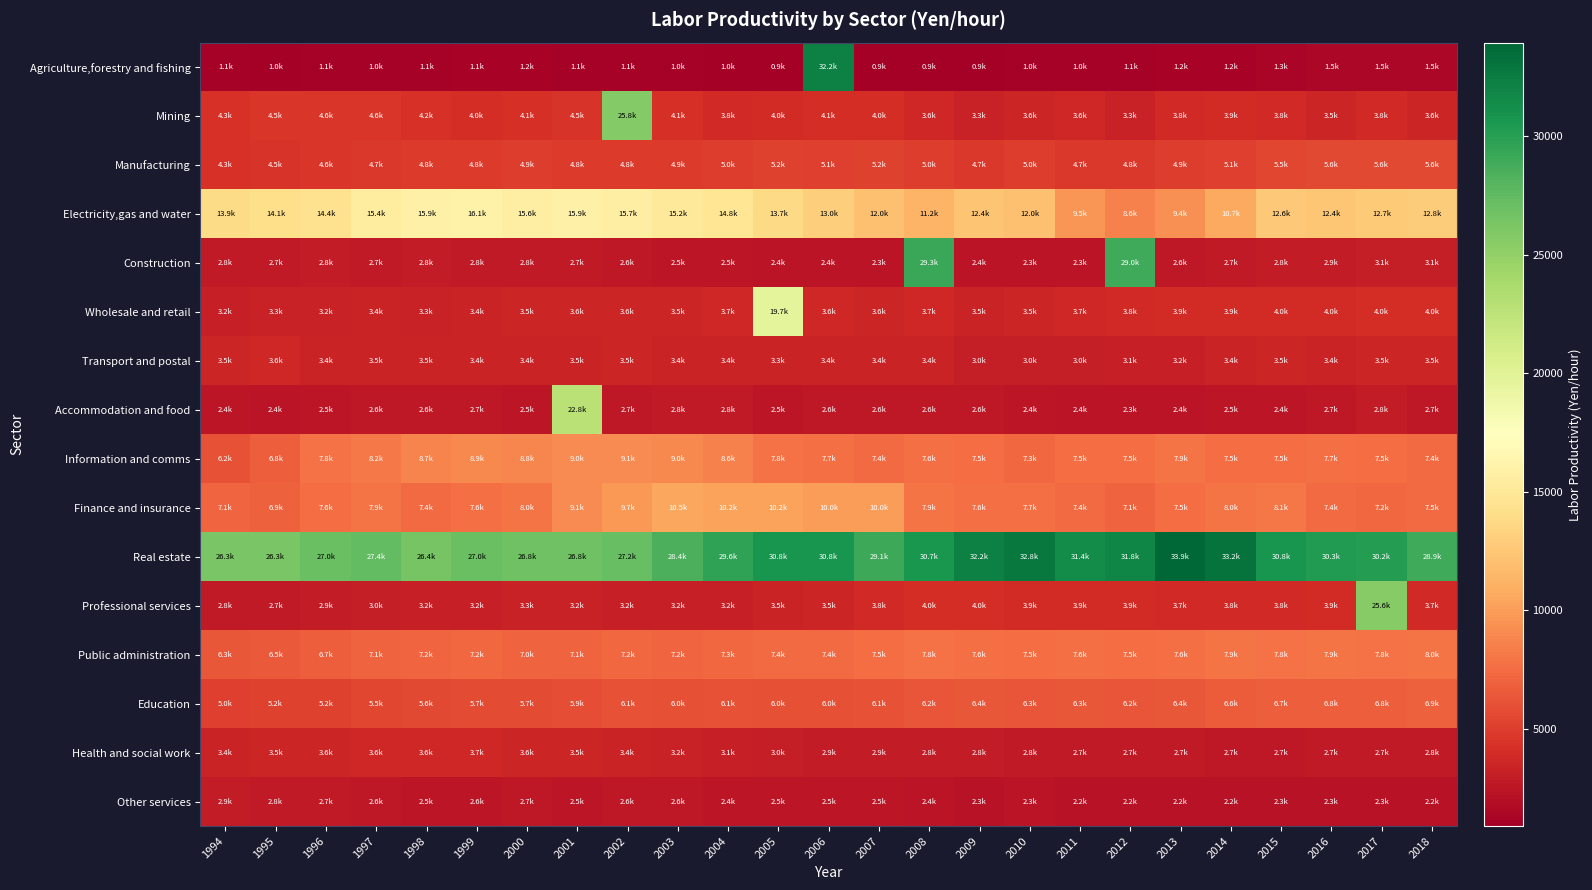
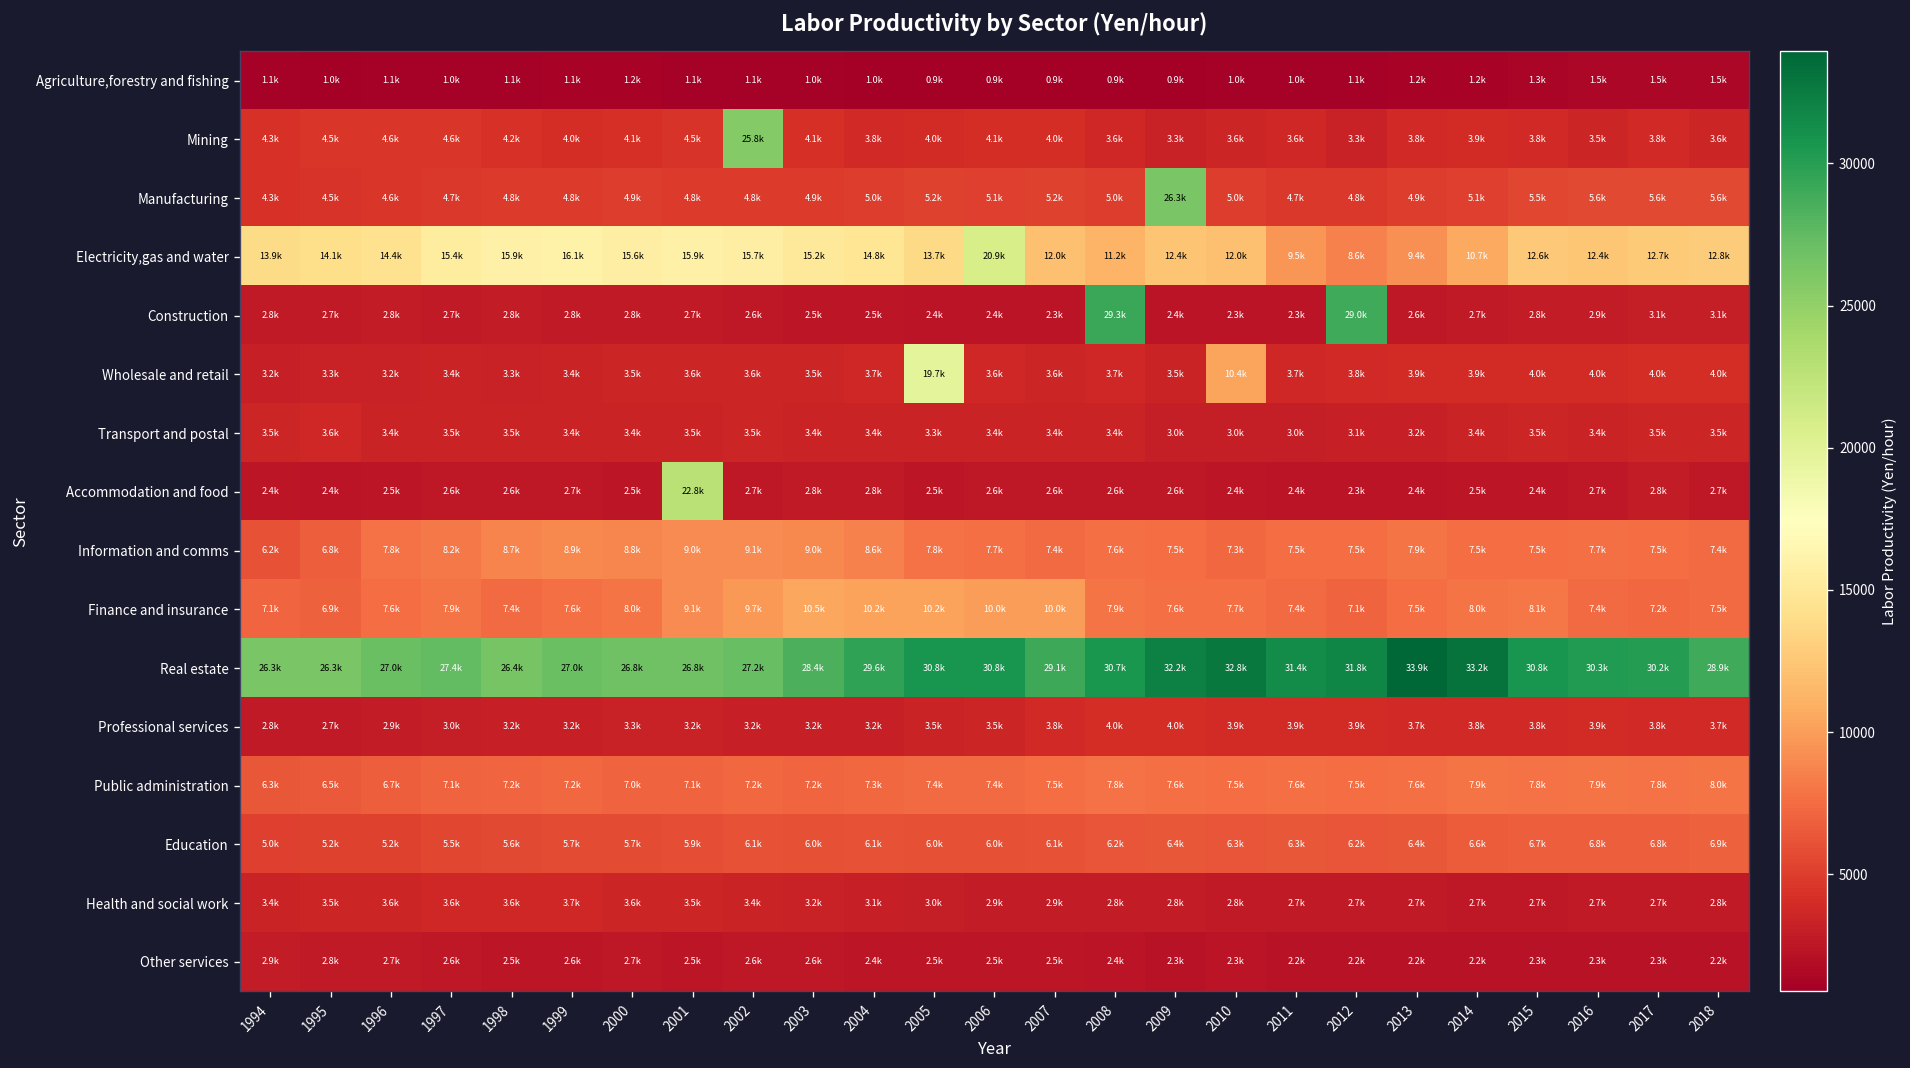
  {
    "Agriculture,forestry and fishing": {
      "1994": "1.1k",
      "1995": "1.0k",
      "1996": "1.1k",
      "1997": "1.0k",
      "1998": "1.1k",
      "1999": "1.1k",
      "2000": "1.2k",
      "2001": "1.1k",
      "2002": "1.1k",
      "2003": "1.0k",
      "2004": "1.0k",
      "2005": "0.9k",
-     "2006": "32.2k",
+     "2006": "0.9k",
      "2007": "0.9k",
      "2008": "0.9k",
      "2009": "0.9k",
      "2010": "1.0k",
      "2011": "1.0k",
      "2012": "1.1k",
      "2013": "1.2k",
      "2014": "1.2k",
      "2015": "1.3k",
      "2016": "1.5k",
      "2017": "1.5k",
      "2018": "1.5k"
    },
    "Manufacturing": {
      "1994": "4.3k",
      "1995": "4.5k",
      "1996": "4.6k",
      "1997": "4.7k",
      "1998": "4.8k",
      "1999": "4.8k",
      "2000": "4.9k",
      "2001": "4.8k",
      "2002": "4.8k",
      "2003": "4.9k",
      "2004": "5.0k",
      "2005": "5.2k",
      "2006": "5.1k",
      "2007": "5.2k",
      "2008": "5.0k",
-     "2009": "4.7k",
+     "2009": "26.3k",
      "2010": "5.0k",
      "2011": "4.7k",
      "2012": "4.8k",
      "2013": "4.9k",
      "2014": "5.1k",
      "2015": "5.5k",
      "2016": "5.6k",
      "2017": "5.6k",
      "2018": "5.6k"
    },
    "Electricity,gas and water": {
      "1994": "13.9k",
      "1995": "14.1k",
      "1996": "14.4k",
      "1997": "15.4k",
      "1998": "15.9k",
      "1999": "16.1k",
      "2000": "15.6k",
      "2001": "15.9k",
      "2002": "15.7k",
      "2003": "15.2k",
      "2004": "14.8k",
      "2005": "13.7k",
-     "2006": "13.0k",
+     "2006": "20.9k",
      "2007": "12.0k",
      "2008": "11.2k",
      "2009": "12.4k",
      "2010": "12.0k",
      "2011": "9.5k",
      "2012": "8.6k",
      "2013": "9.4k",
      "2014": "10.7k",
      "2015": "12.6k",
      "2016": "12.4k",
      "2017": "12.7k",
      "2018": "12.8k"
    },
    "Wholesale and retail": {
      "1994": "3.2k",
      "1995": "3.3k",
      "1996": "3.2k",
      "1997": "3.4k",
      "1998": "3.3k",
      "1999": "3.4k",
      "2000": "3.5k",
      "2001": "3.6k",
      "2002": "3.6k",
      "2003": "3.5k",
      "2004": "3.7k",
      "2005": "19.7k",
      "2006": "3.6k",
      "2007": "3.6k",
      "2008": "3.7k",
      "2009": "3.5k",
-     "2010": "3.5k",
+     "2010": "10.4k",
      "2011": "3.7k",
      "2012": "3.8k",
      "2013": "3.9k",
      "2014": "3.9k",
      "2015": "4.0k",
      "2016": "4.0k",
      "2017": "4.0k",
      "2018": "4.0k"
    },
    "Professional services": {
      "1994": "2.8k",
      "1995": "2.7k",
      "1996": "2.9k",
      "1997": "3.0k",
      "1998": "3.2k",
      "1999": "3.2k",
      "2000": "3.3k",
      "2001": "3.2k",
      "2002": "3.2k",
      "2003": "3.2k",
      "2004": "3.2k",
      "2005": "3.5k",
      "2006": "3.5k",
      "2007": "3.8k",
      "2008": "4.0k",
      "2009": "4.0k",
      "2010": "3.9k",
      "2011": "3.9k",
      "2012": "3.9k",
      "2013": "3.7k",
      "2014": "3.8k",
      "2015": "3.8k",
      "2016": "3.9k",
-     "2017": "25.6k",
+     "2017": "3.8k",
      "2018": "3.7k"
    }
  }
